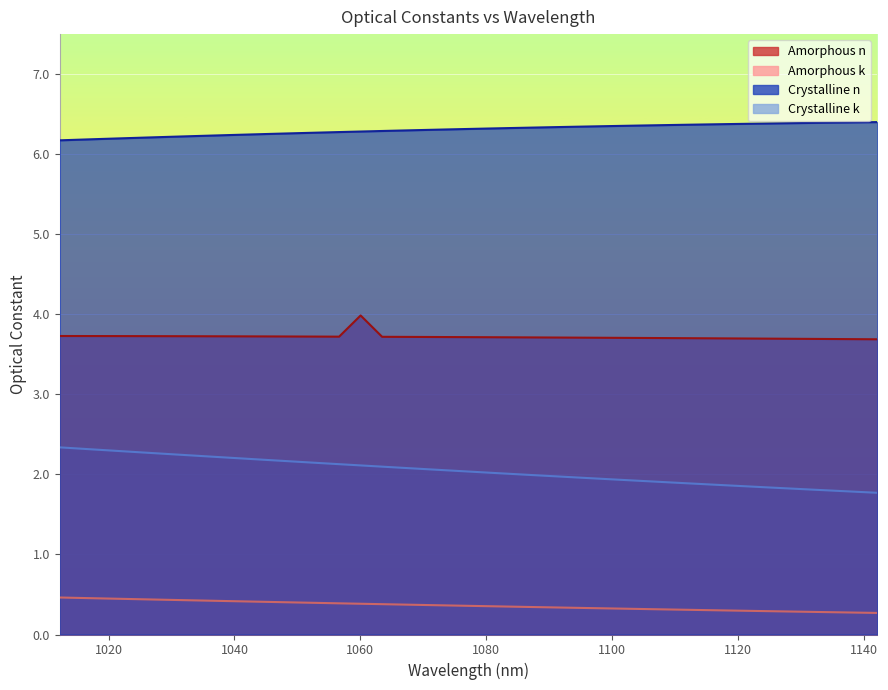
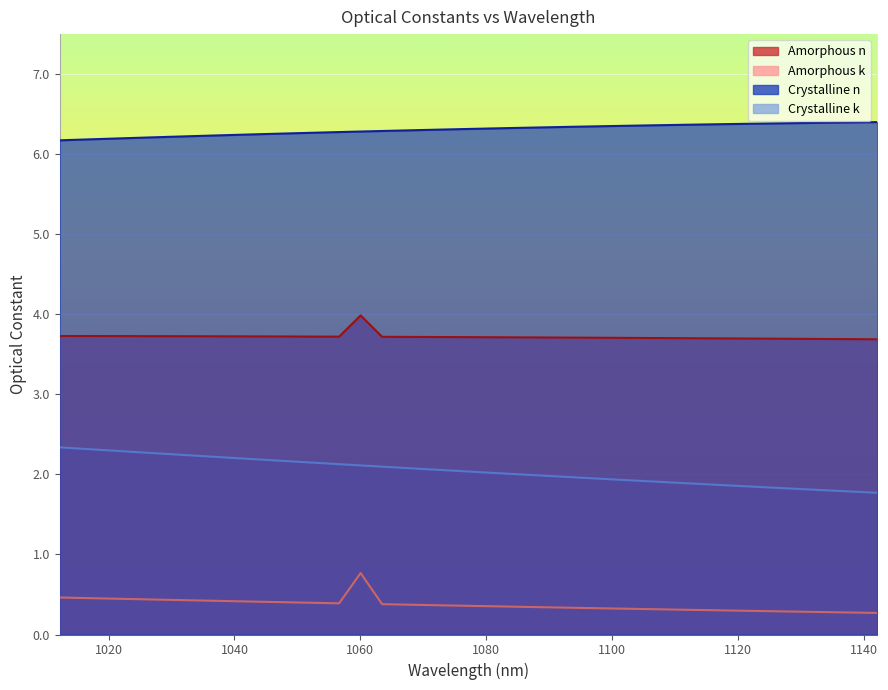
  {
    "Amorphous k": {
-     "1060": 0.4
+     "1060": 0.8
    },
    "Amorphous n": {
      "1060": 4.0
    },
    "Crystalline k": {
      "1060": 2.1
    },
    "Crystalline n": {
      "1060": 6.3
    }
  }
